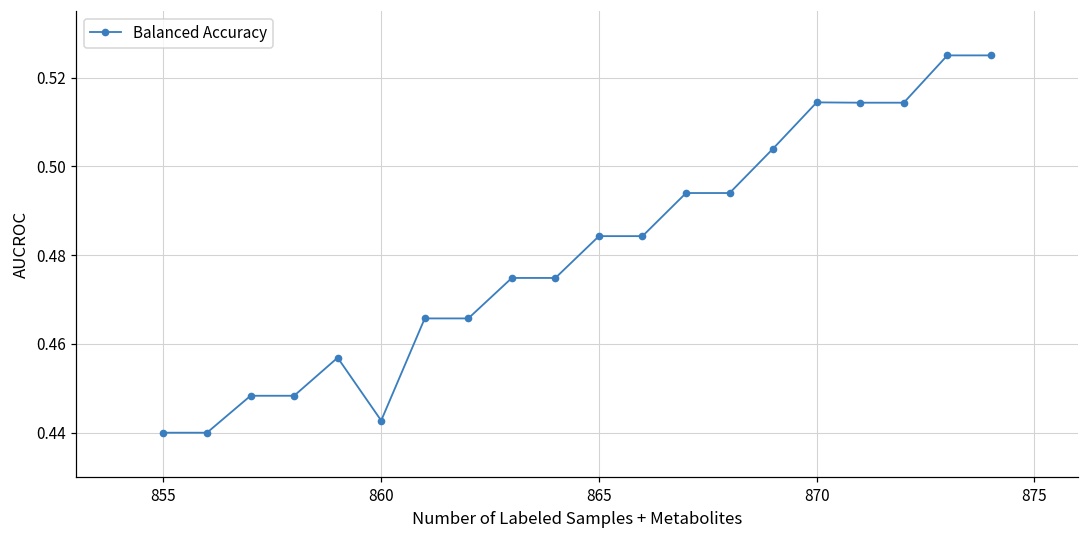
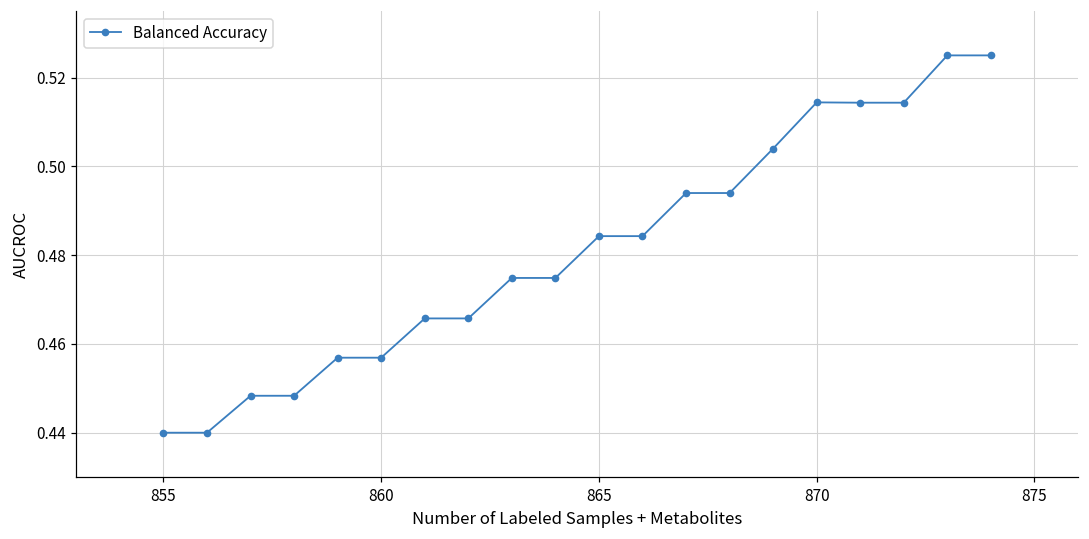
  {
    "855": 0.440,
-   "860": 0.443,
+   "860": 0.457,
    "865": 0.484,
    "870": 0.514
  }
